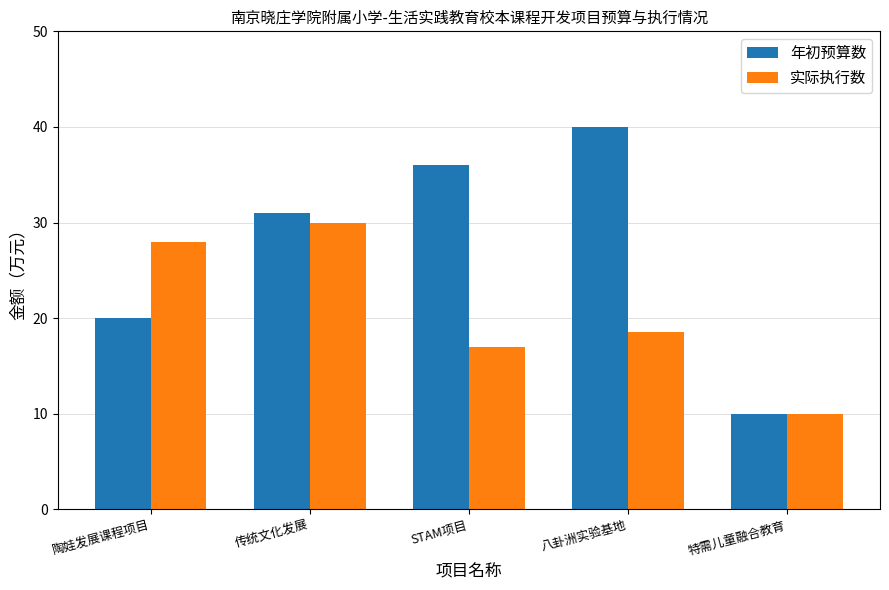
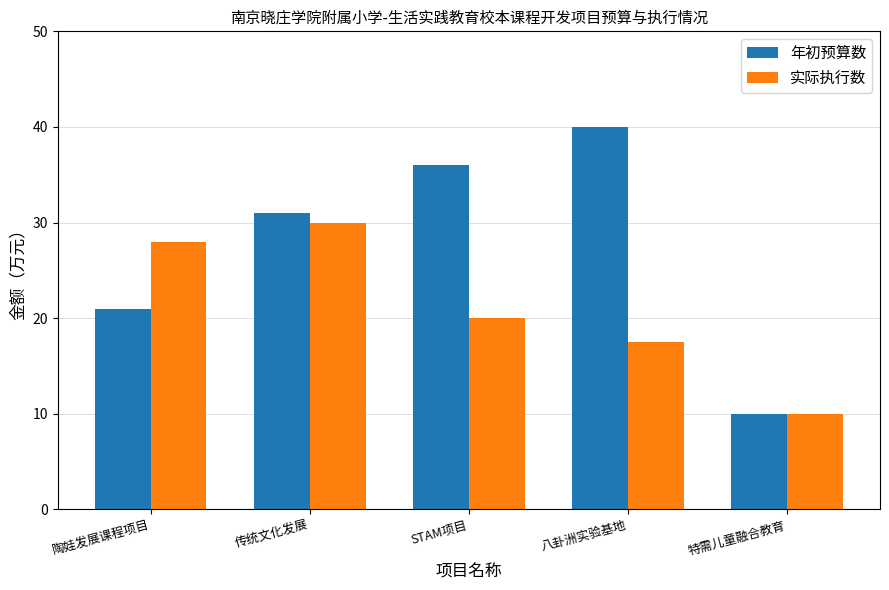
  {
    "年初预算数": {
-     "陶娃发展课程项目": 20,
+     "陶娃发展课程项目": 21,
      "传统文化发展": 31,
      "STAM项目": 36,
      "八卦洲实验基地": 40,
      "特需儿童融合教育": 10
    },
    "实际执行数": {
      "陶娃发展课程项目": 28,
      "传统文化发展": 30,
-     "STAM项目": 17,
-     "八卦洲实验基地": 19,
+     "STAM项目": 20,
+     "八卦洲实验基地": 17,
      "特需儿童融合教育": 10
    }
  }
